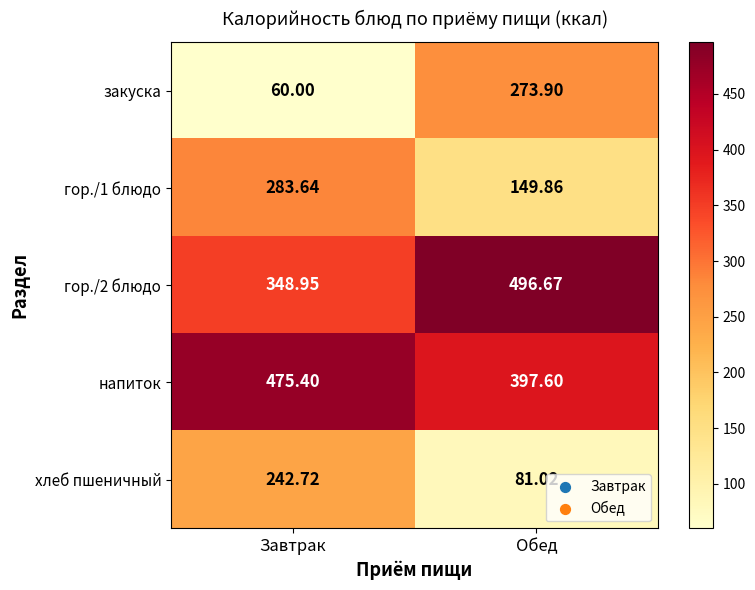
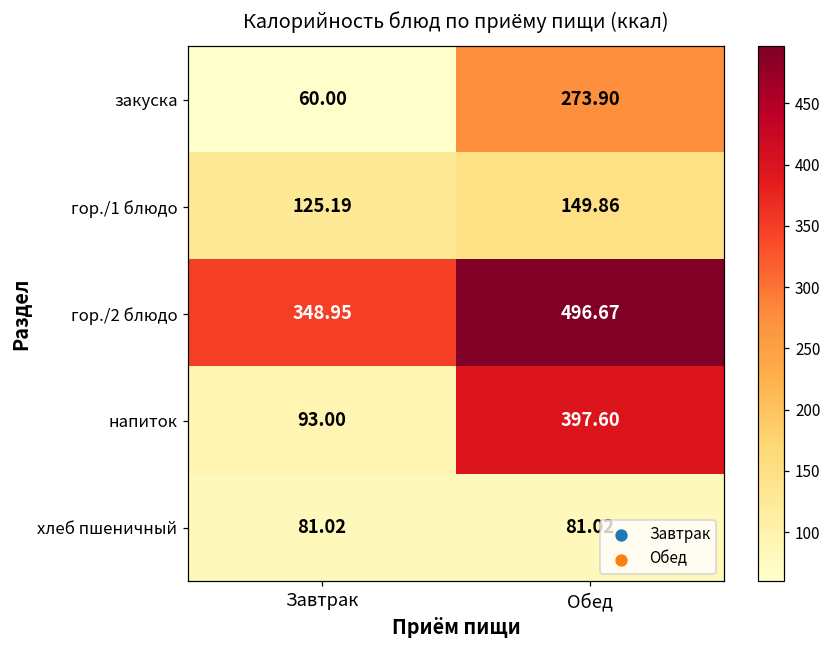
  {
    "закуска": {
      "Завтрак": 60.00,
      "Обед": 273.90
    },
    "гор./1 блюдо": {
-     "Завтрак": 283.64,
+     "Завтрак": 125.19,
      "Обед": 149.86
    },
    "гор./2 блюдо": {
      "Завтрак": 348.95,
      "Обед": 496.67
    },
    "напиток": {
-     "Завтрак": 475.40,
+     "Завтрак": 93.00,
      "Обед": 397.60
    },
    "хлеб пшеничный": {
-     "Завтрак": 242.72
+     "Завтрак": 81.02
    }
  }
